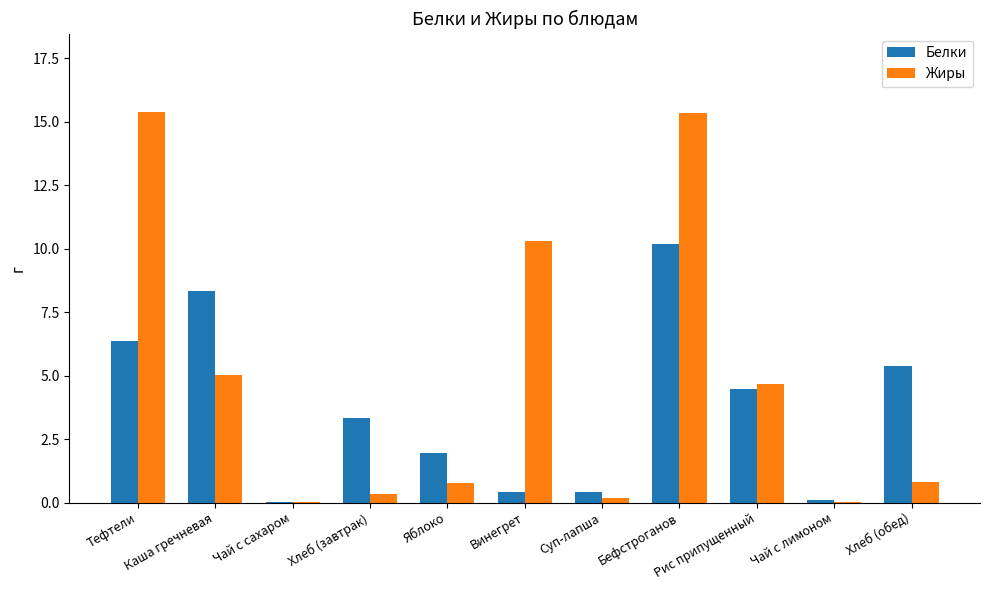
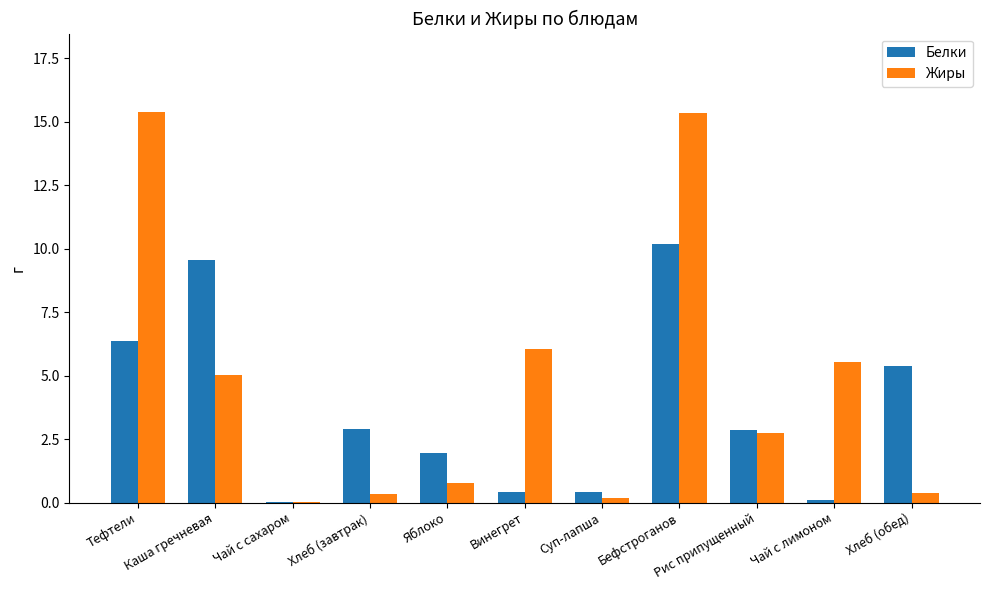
  {
    "Белки": {
      "Тефтели": 6.4,
-     "Каша гречневая": 8.3,
-     "Хлеб (завтрак)": 3.3,
+     "Каша гречневая": 9.6,
+     "Хлеб (завтрак)": 2.9,
      "Яблоко": 2.0,
      "Винегрет": 0.4,
      "Суп-лапша": 0.4,
      "Бефстроганов": 10.2,
-     "Рис припущенный": 4.5,
+     "Рис припущенный": 2.9,
      "Чай с лимоном": 0.1,
      "Хлеб (обед)": 5.4
    },
    "Жиры": {
      "Тефтели": 15.4,
      "Каша гречневая": 5.0,
      "Хлеб (завтрак)": 0.3,
      "Яблоко": 0.8,
-     "Винегрет": 10.3,
+     "Винегрет": 6.0,
      "Суп-лапша": 0.2,
      "Бефстроганов": 15.3,
-     "Рис припущенный": 4.7,
-     "Чай с лимоном": 0.0,
-     "Хлеб (обед)": 0.8
+     "Рис припущенный": 2.7,
+     "Чай с лимоном": 5.5,
+     "Хлеб (обед)": 0.4
    }
  }
